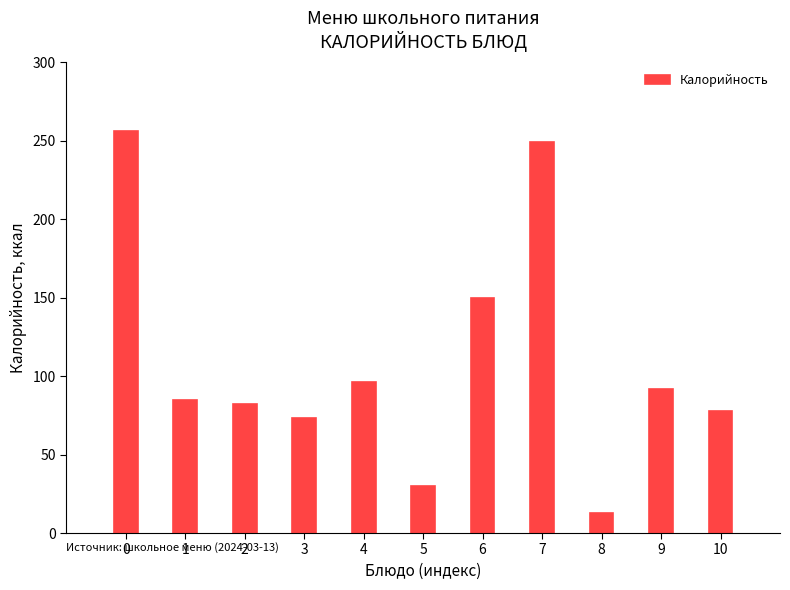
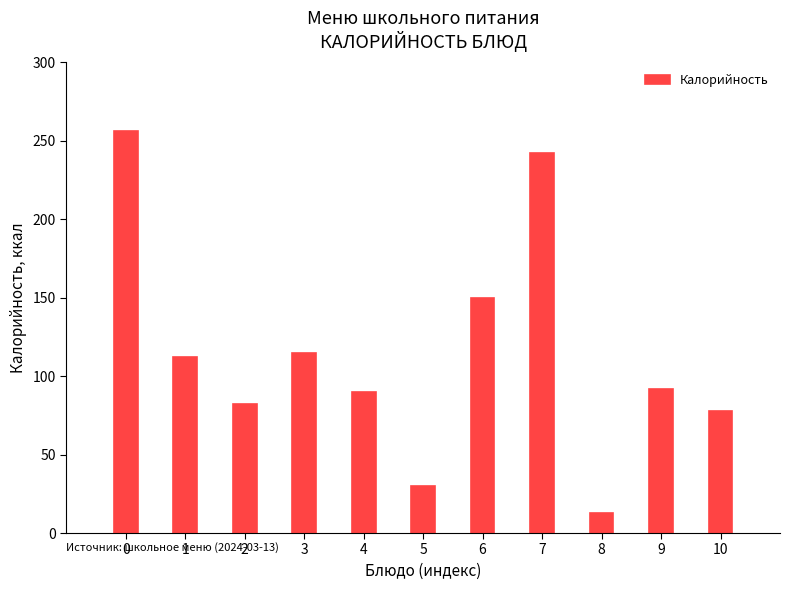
  {
    "0": 256,
-   "1": 85,
+   "1": 112,
    "2": 82,
-   "3": 73,
-   "4": 96,
+   "3": 115,
+   "4": 90,
    "5": 30,
    "6": 150,
-   "7": 249,
+   "7": 242,
    "8": 13,
    "9": 92,
    "10": 78
  }
